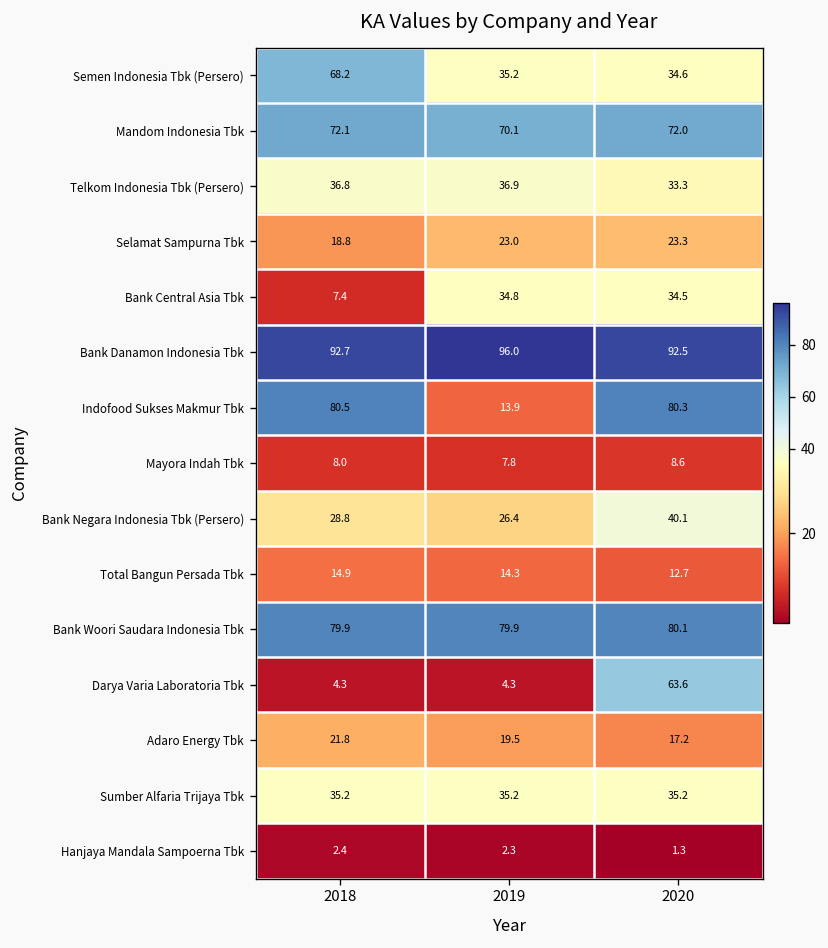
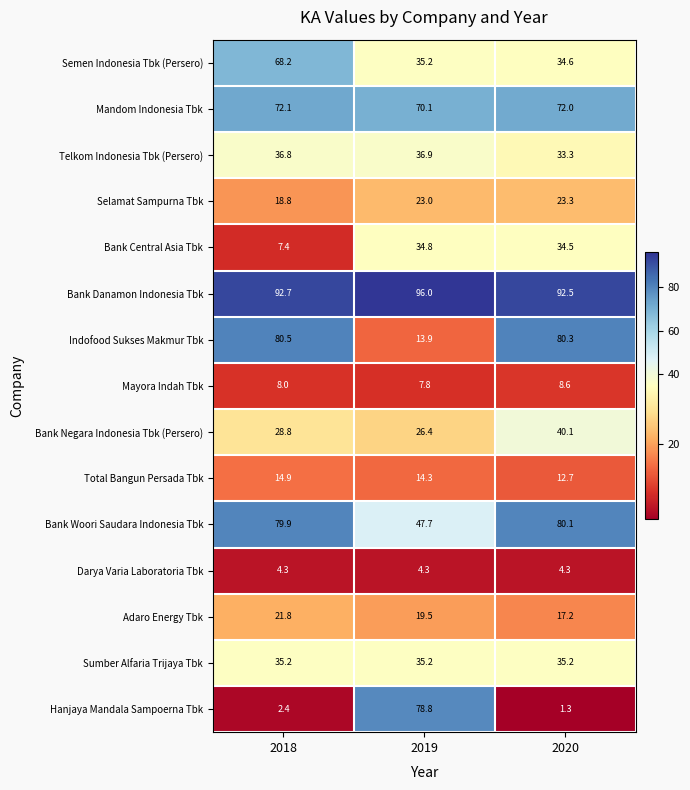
  {
    "Semen Indonesia Tbk (Persero)": {
      "2018": 68.2,
      "2019": 35.2,
      "2020": 34.6
    },
    "Mandom Indonesia Tbk": {
      "2018": 72.1,
      "2019": 70.1,
      "2020": 72.0
    },
    "Telkom Indonesia Tbk (Persero)": {
      "2018": 36.8,
      "2019": 36.9,
      "2020": 33.3
    },
    "Selamat Sampurna Tbk": {
      "2018": 18.8,
      "2019": 23.0,
      "2020": 23.3
    },
    "Bank Central Asia Tbk": {
      "2018": 7.4,
      "2019": 34.8,
      "2020": 34.5
    },
    "Bank Danamon Indonesia Tbk": {
      "2018": 92.7,
      "2019": 96.0,
      "2020": 92.5
    },
    "Indofood Sukses Makmur Tbk": {
      "2018": 80.5,
      "2019": 13.9,
      "2020": 80.3
    },
    "Mayora Indah Tbk": {
      "2018": 8.0,
      "2019": 7.8,
      "2020": 8.6
    },
    "Bank Negara Indonesia Tbk (Persero)": {
      "2018": 28.8,
      "2019": 26.4,
      "2020": 40.1
    },
    "Total Bangun Persada Tbk": {
      "2018": 14.9,
      "2019": 14.3,
      "2020": 12.7
    },
    "Bank Woori Saudara Indonesia Tbk": {
      "2018": 79.9,
-     "2019": 79.9,
+     "2019": 47.7,
      "2020": 80.1
    },
    "Darya Varia Laboratoria Tbk": {
      "2018": 4.3,
      "2019": 4.3,
-     "2020": 63.6
+     "2020": 4.3
    },
    "Adaro Energy Tbk": {
      "2018": 21.8,
      "2019": 19.5,
      "2020": 17.2
    },
    "Sumber Alfaria Trijaya Tbk": {
      "2018": 35.2,
      "2019": 35.2,
      "2020": 35.2
    },
    "Hanjaya Mandala Sampoerna Tbk": {
      "2018": 2.4,
-     "2019": 2.3,
+     "2019": 78.8,
      "2020": 1.3
    }
  }
